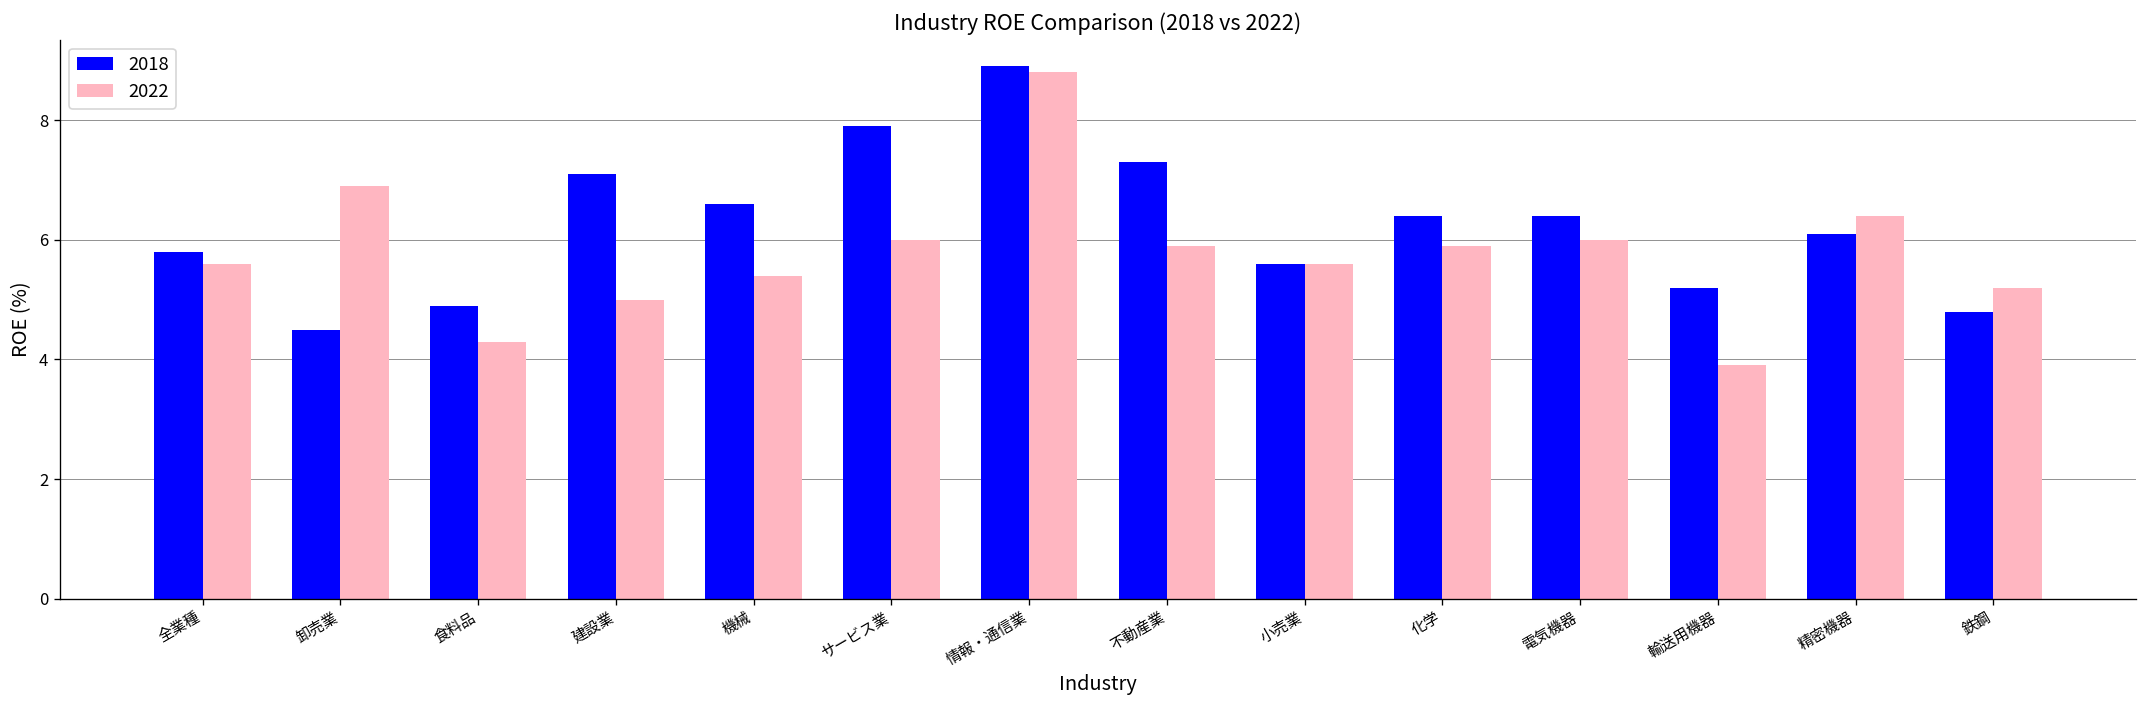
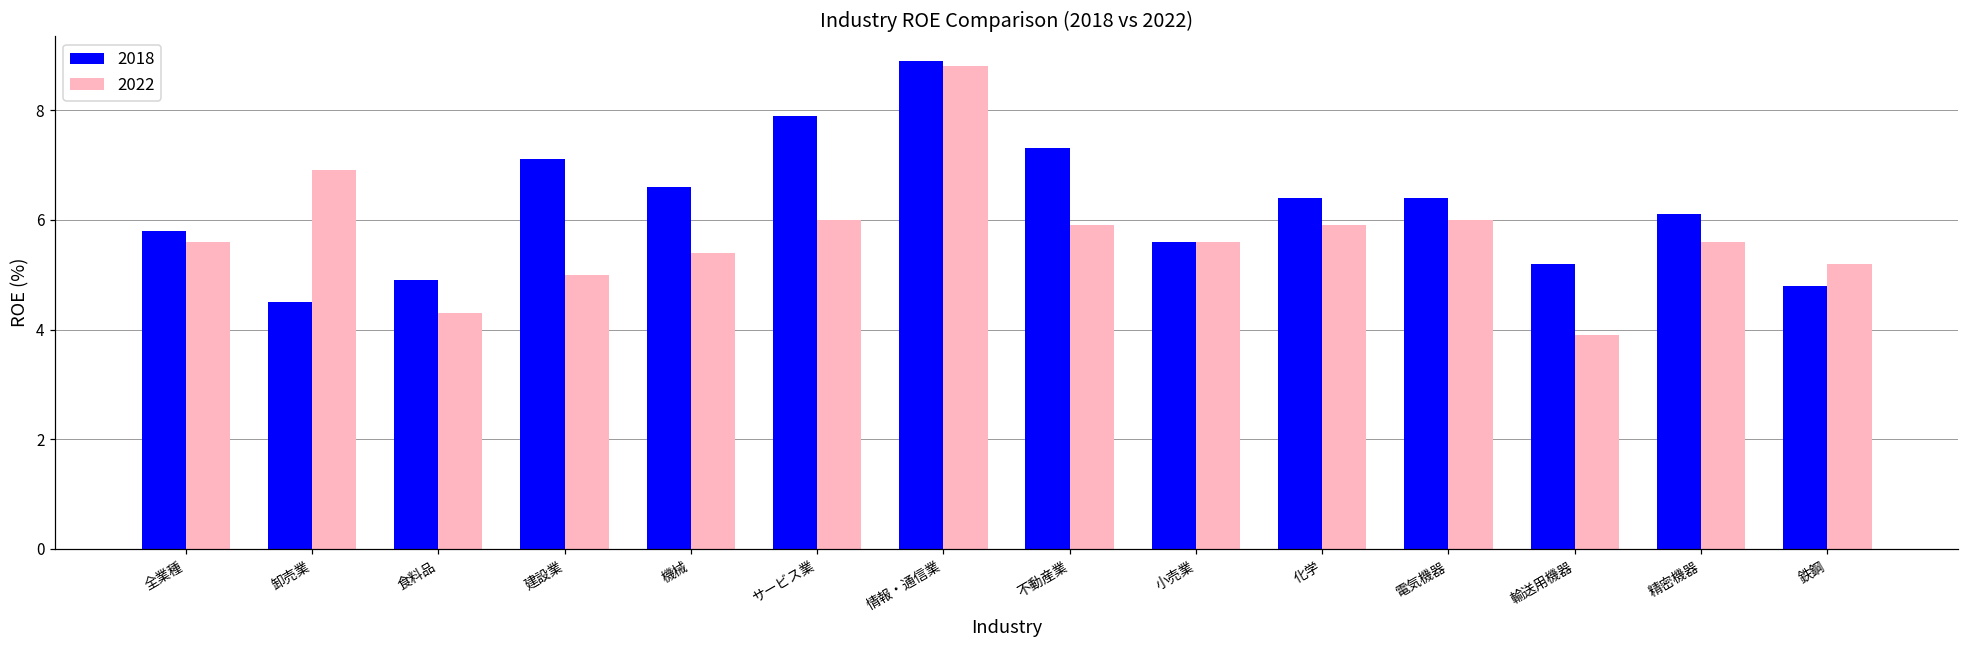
  {
    "2018": {
      "全業種": 5.8,
      "卸売業": 4.5,
      "食料品": 4.9,
      "建設業": 7.1,
      "機械": 6.6,
      "サービス業": 7.9,
      "情報・通信業": 8.9,
      "不動産業": 7.3,
      "小売業": 5.6,
      "化学": 6.4,
      "電気機器": 6.4,
      "輸送用機器": 5.2,
      "精密機器": 6.1,
      "鉄鋼": 4.8
    },
    "2022": {
      "全業種": 5.6,
      "卸売業": 6.9,
      "食料品": 4.3,
      "建設業": 5.0,
      "機械": 5.4,
      "サービス業": 6.0,
      "情報・通信業": 8.8,
      "不動産業": 5.9,
      "小売業": 5.6,
      "化学": 5.9,
      "電気機器": 6.0,
      "輸送用機器": 3.9,
-     "精密機器": 6.4,
+     "精密機器": 5.6,
      "鉄鋼": 5.2
    }
  }
